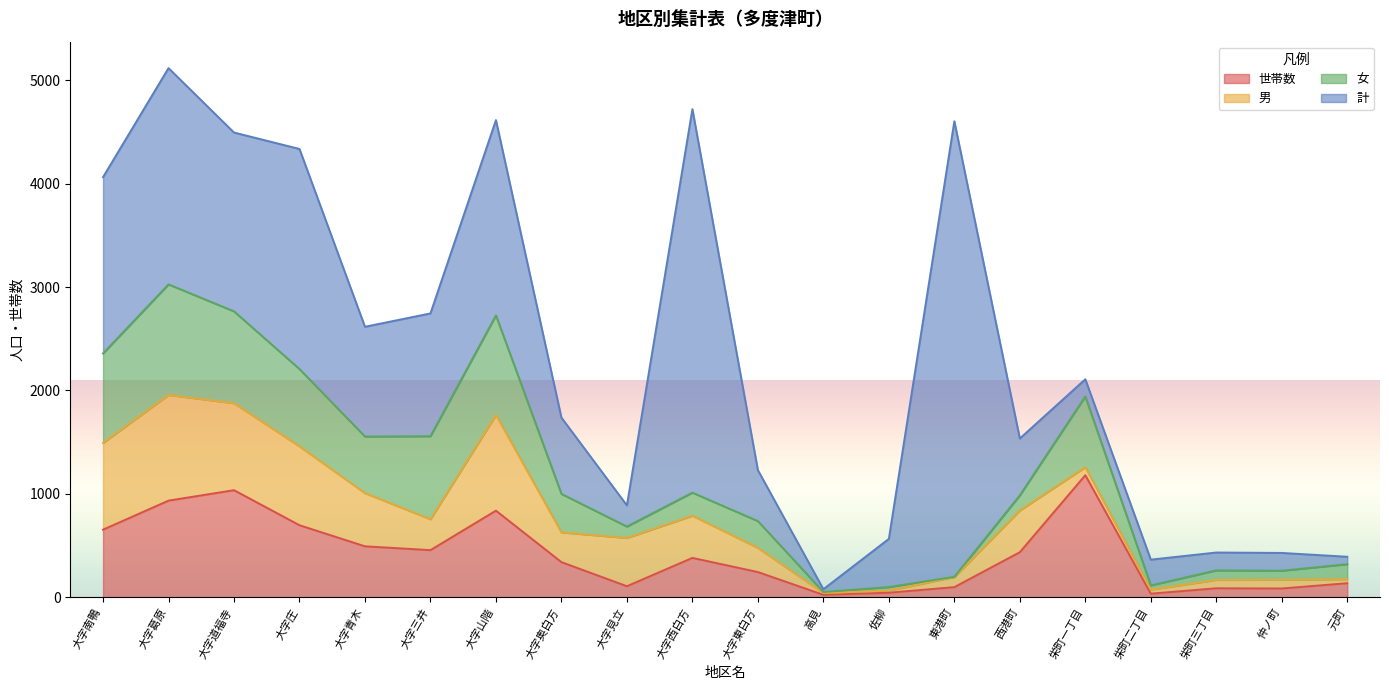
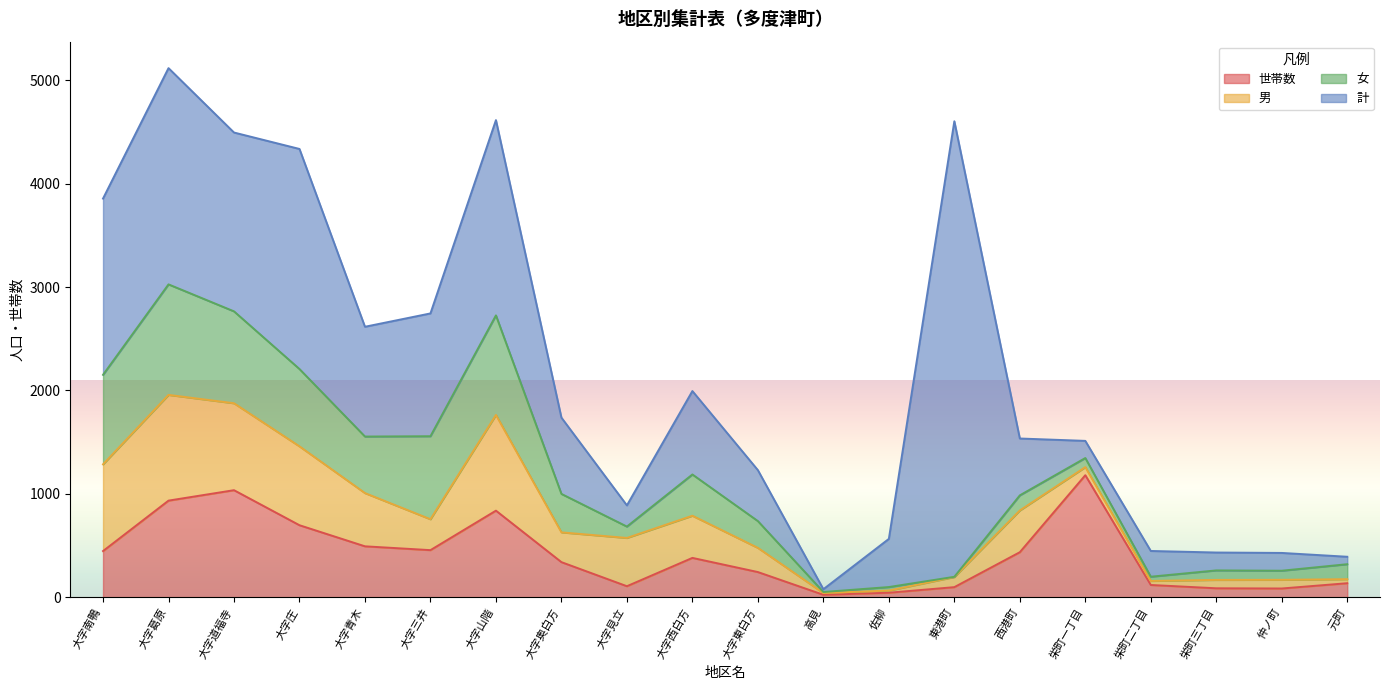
  {
    "世帯数": {
-     "大字南鴨": 650,
+     "大字南鴨": 450,
      "大字葛原": 930,
      "大字道福寺": 1040,
      "大字庄": 700,
      "大字青木": 490,
      "大字三井": 460,
      "大字山階": 840,
      "大字奥白方": 340,
      "大字見立": 110,
      "大字西白方": 380,
      "大字東白方": 240,
      "東港町": 100,
      "西港町": 440,
      "栄町一丁目": 1180,
-     "栄町二丁目": 30,
+     "栄町二丁目": 120,
      "栄町三丁目": 90,
      "仲ノ町": 80,
      "元町": 140
    },
    "男": {
      "大字南鴨": 840,
      "大字葛原": 1020,
      "大字道福寺": 840,
      "大字庄": 760,
      "大字青木": 520,
      "大字三井": 300,
      "大字山階": 930,
      "大字奥白方": 290,
      "大字見立": 470,
      "大字西白方": 410,
      "大字東白方": 230,
      "西港町": 400,
      "栄町一丁目": 80,
      "栄町二丁目": 40,
      "栄町三丁目": 80,
      "仲ノ町": 80,
      "元町": 40
    },
    "女": {
      "大字南鴨": 870,
      "大字葛原": 1070,
      "大字道福寺": 890,
      "大字庄": 750,
      "大字青木": 550,
      "大字三井": 800,
      "大字山階": 960,
      "大字奥白方": 370,
      "大字見立": 110,
-     "大字西白方": 220,
+     "大字西白方": 400,
      "大字東白方": 260,
      "佐柳": 30,
      "西港町": 150,
-     "栄町一丁目": 680,
+     "栄町一丁目": 90,
      "栄町二丁目": 40,
      "栄町三丁目": 90,
      "仲ノ町": 90,
      "元町": 150
    },
    "計": {
      "大字南鴨": 1710,
      "大字葛原": 2090,
      "大字道福寺": 1730,
      "大字庄": 2130,
      "大字青木": 1060,
      "大字三井": 1190,
      "大字山階": 1890,
      "大字奥白方": 740,
      "大字見立": 210,
-     "大字西白方": 3710,
+     "大字西白方": 810,
      "大字東白方": 490,
      "高見": 30,
      "佐柳": 470,
      "東港町": 4410,
      "西港町": 550,
      "栄町一丁目": 170,
      "栄町二丁目": 250,
      "栄町三丁目": 170,
      "仲ノ町": 170,
      "元町": 70
    }
  }
